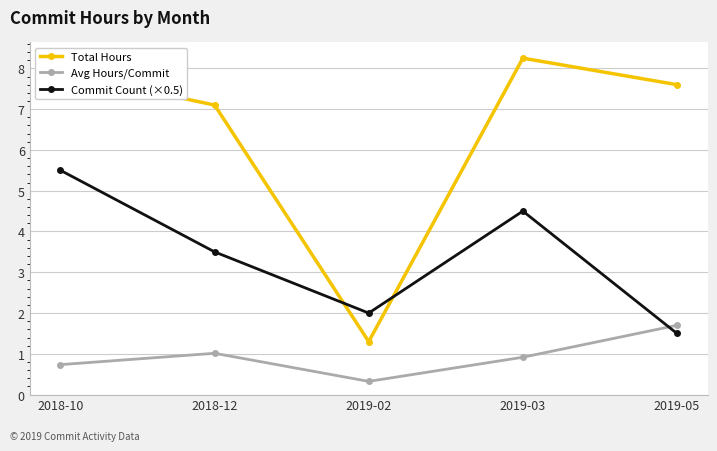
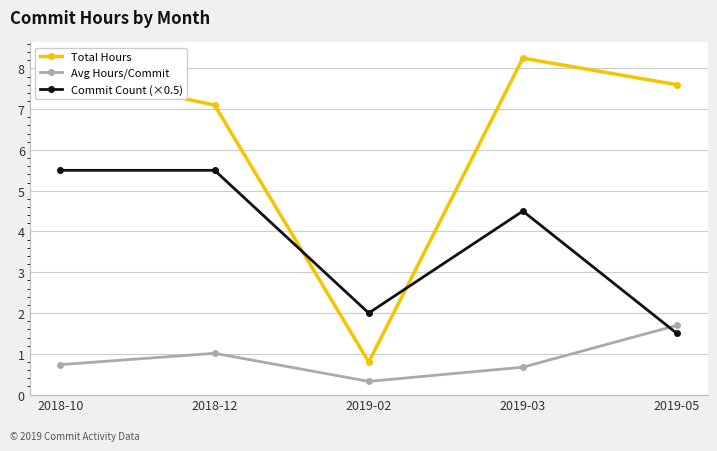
  {
    "Total Hours": {
      "2018-12": 7.1,
-     "2019-02": 1.3,
+     "2019-02": 0.8,
      "2019-03": 8.3,
      "2019-05": 7.6
    },
    "Avg Hours/Commit": {
      "2018-10": 0.7,
      "2018-12": 1.0,
      "2019-02": 0.3,
-     "2019-03": 0.9,
+     "2019-03": 0.7,
      "2019-05": 1.7
    },
    "Commit Count (×0.5)": {
      "2018-10": 5.5,
-     "2018-12": 3.5,
+     "2018-12": 5.5,
      "2019-02": 2.0,
      "2019-03": 4.5,
      "2019-05": 1.5
    }
  }
